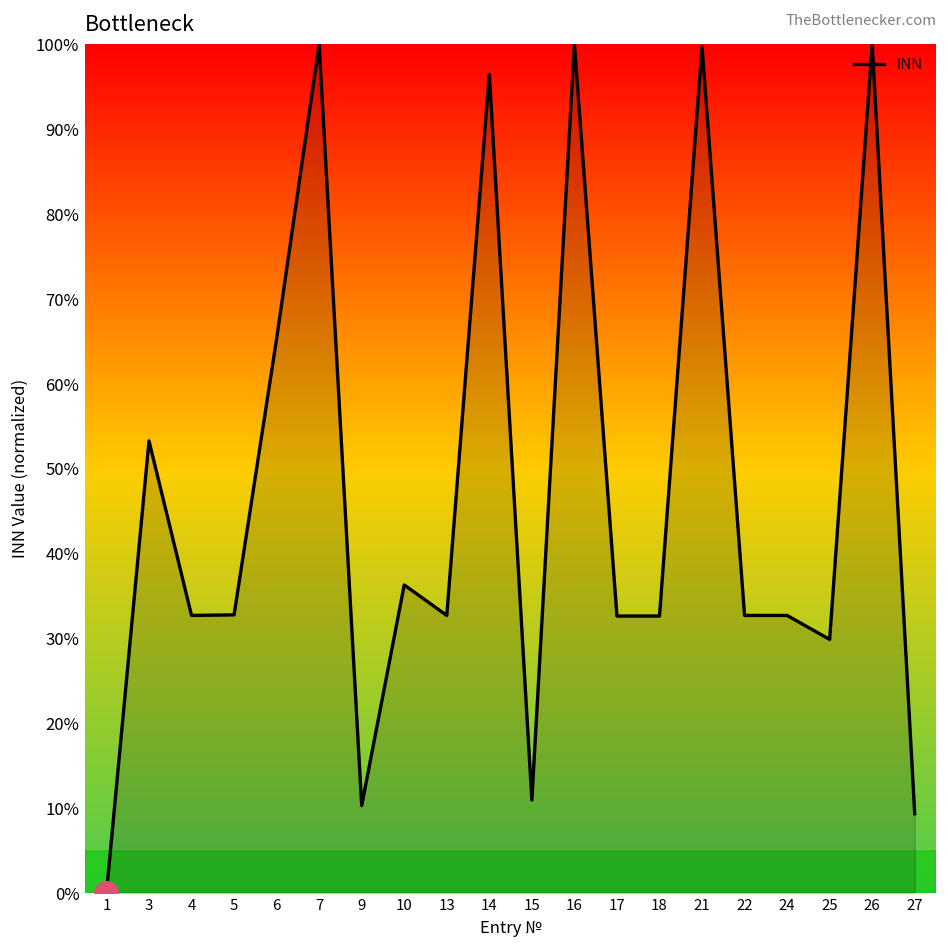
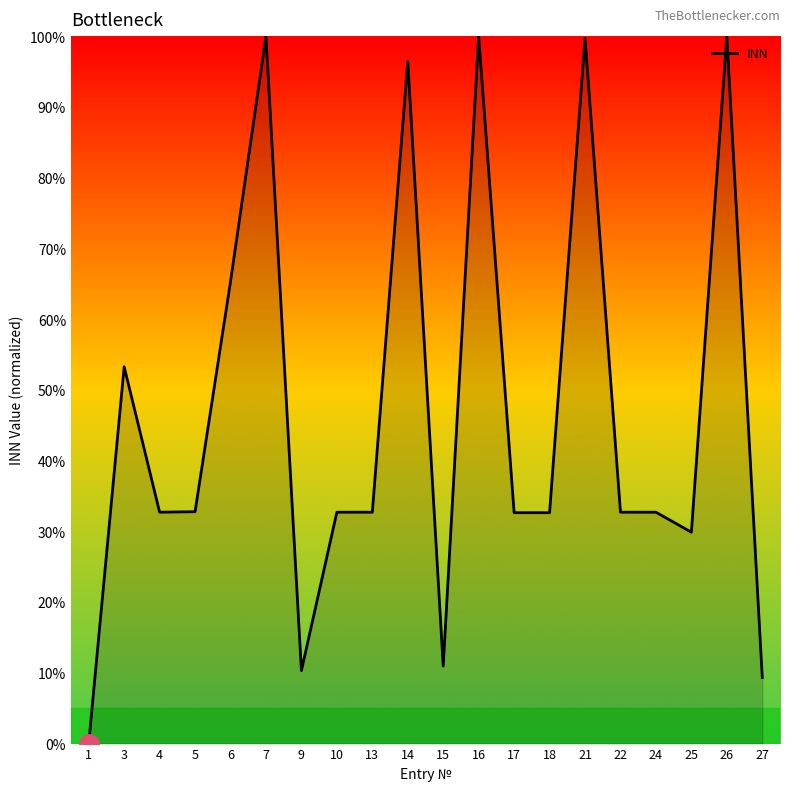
  {
    "INN": {
      "3": "53%",
      "4": "33%",
      "5": "33%",
      "6": "65%",
      "7": "100%",
      "9": "10%",
-     "10": "36%",
+     "10": "33%",
      "13": "33%",
      "14": "96%",
      "15": "11%",
      "16": "100%",
      "17": "33%",
      "18": "33%",
      "21": "100%",
      "22": "33%",
      "24": "33%",
      "25": "30%",
      "26": "100%",
      "27": "9%"
    }
  }
